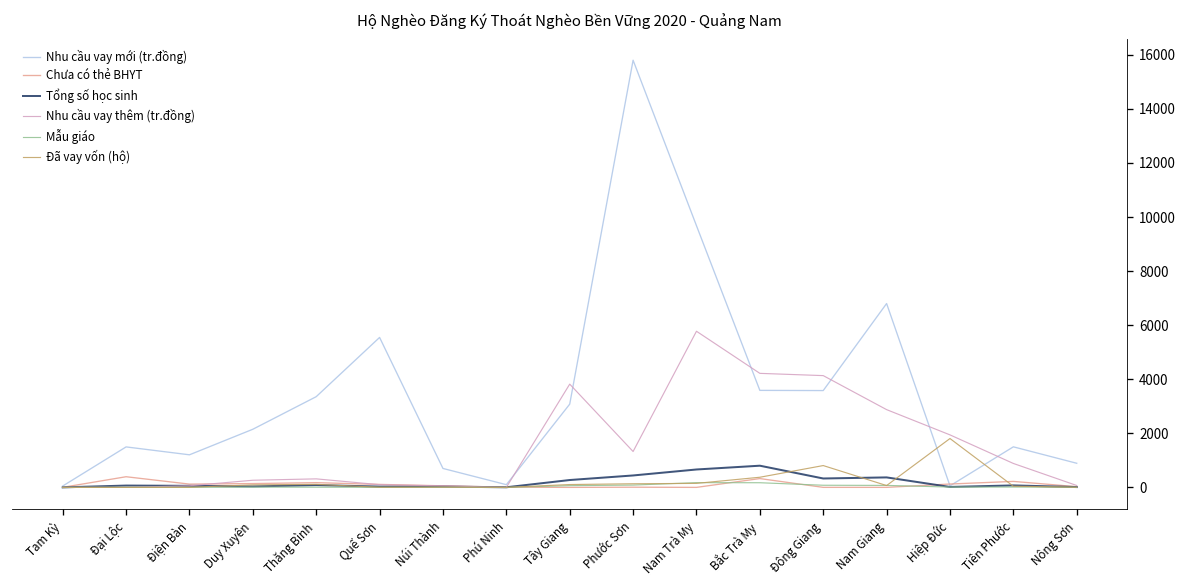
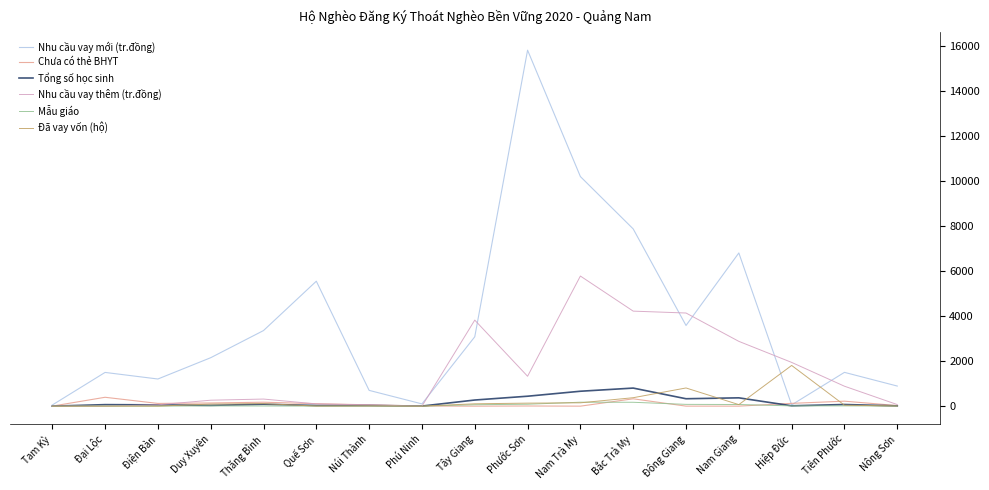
  {
    "Nhu cầu vay mới (tr.đồng)": {
      "Đại Lộc": 1500,
      "Điện Bàn": 1200,
      "Duy Xuyên": 2200,
      "Thăng Bình": 3400,
      "Quế Sơn": 5500,
      "Núi Thành": 700,
      "Tây Giang": 3100,
      "Phước Sơn": 15800,
-     "Nam Trà My": 9700,
-     "Bắc Trà My": 3600,
+     "Nam Trà My": 10200,
+     "Bắc Trà My": 7900,
      "Đông Giang": 3600,
      "Nam Giang": 6800,
      "Tiên Phước": 1500,
      "Nông Sơn": 900
    },
    "Tổng số học sinh": {
      "Tây Giang": 300,
      "Phước Sơn": 400,
      "Nam Trà My": 700,
      "Bắc Trà My": 800,
      "Đông Giang": 300,
      "Nam Giang": 400
    },
    "Mẫu giáo": {
      "Bắc Trà My": 200
    },
    "Đã vay vốn (hộ)": {
      "Đông Giang": 800,
      "Hiệp Đức": 1800
    }
  }
